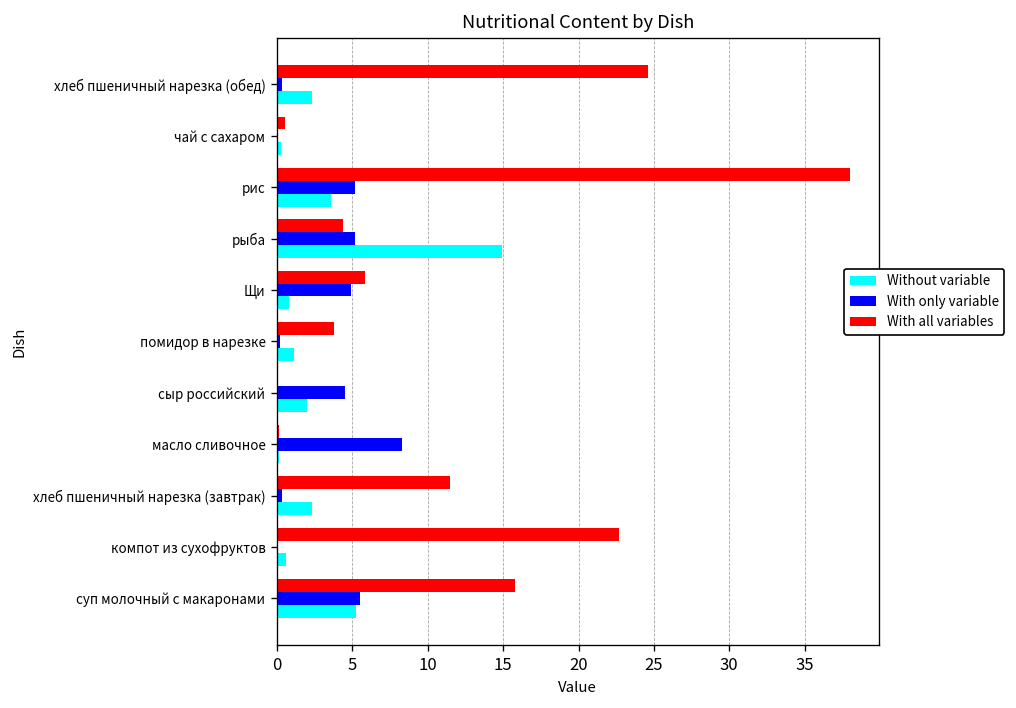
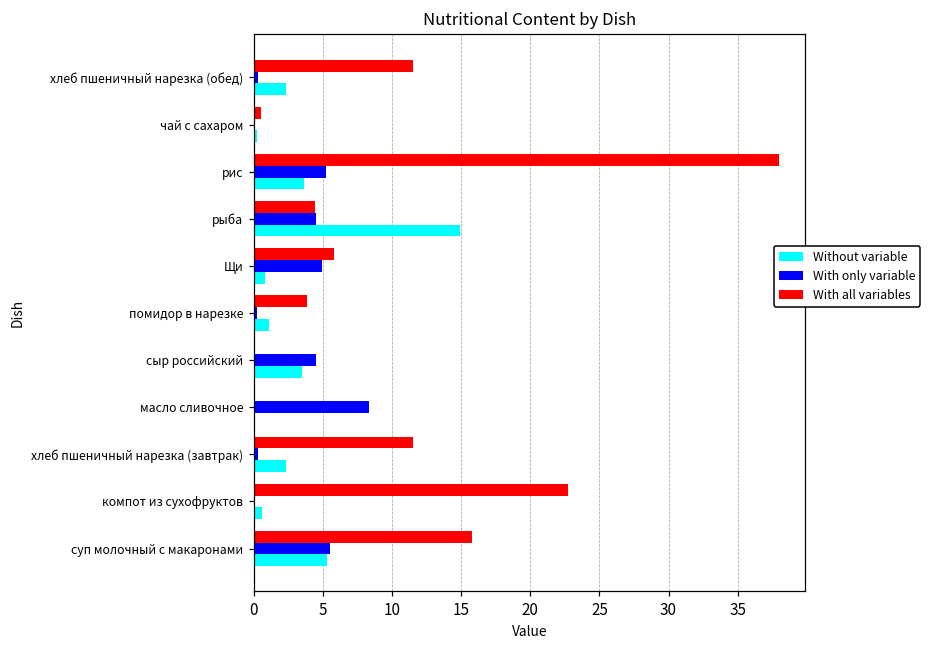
  {
    "Without variable": {
      "хлеб пшеничный нарезка (обед)": 2.3,
      "чай с сахаром": 0.3,
      "рис": 3.6,
      "рыба": 14.9,
      "Щи": 0.8,
      "помидор в нарезке": 1.1,
-     "сыр российский": 2.0,
+     "сыр российский": 3.5,
      "хлеб пшеничный нарезка (завтрак)": 2.3,
      "компот из сухофруктов": 0.6,
      "суп молочный с макаронами": 5.3
    },
    "With only variable": {
      "хлеб пшеничный нарезка (обед)": 0.3,
      "чай с сахаром": 0.0,
      "рис": 5.2,
-     "рыба": 5.2,
+     "рыба": 4.5,
      "Щи": 4.9,
      "помидор в нарезке": 0.2,
      "сыр российский": 4.5,
      "масло сливочное": 8.3,
      "хлеб пшеничный нарезка (завтрак)": 0.3,
      "компот из сухофруктов": 0.0,
      "суп молочный с макаронами": 5.5
    },
    "With all variables": {
-     "хлеб пшеничный нарезка (обед)": 24.6,
+     "хлеб пшеничный нарезка (обед)": 11.5,
      "чай с сахаром": 0.5,
      "рис": 38.0,
      "рыба": 4.4,
      "Щи": 5.8,
      "помидор в нарезке": 3.8,
      "сыр российский": 0.0,
      "хлеб пшеничный нарезка (завтрак)": 11.5,
      "компот из сухофруктов": 22.7,
      "суп молочный с макаронами": 15.8
    }
  }
